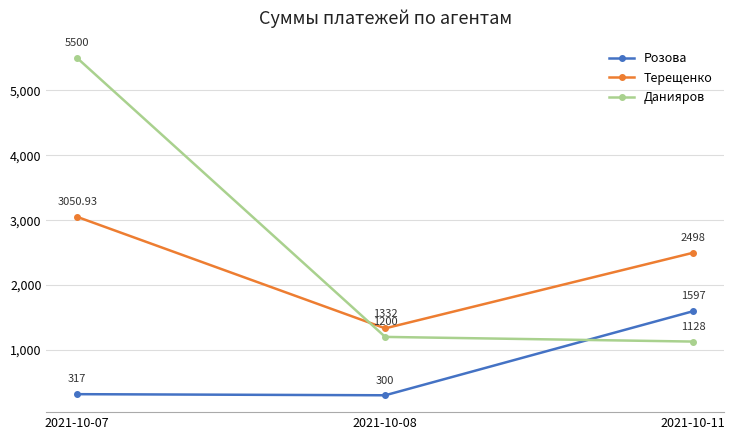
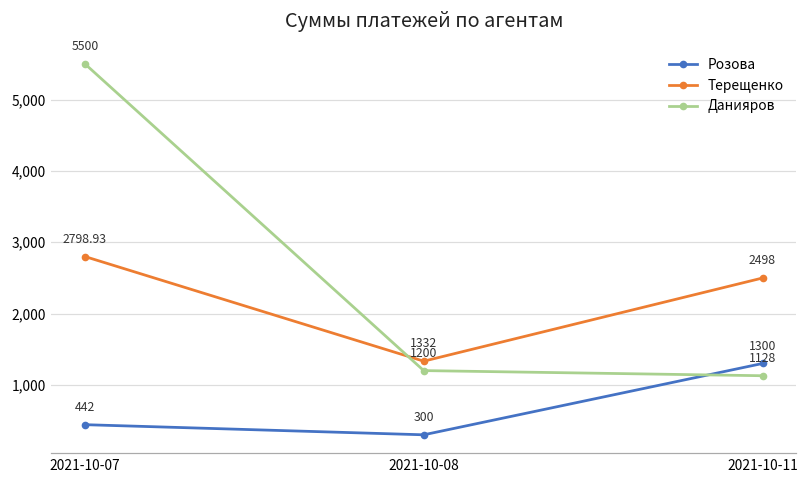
  {
    "Розова": {
-     "2021-10-07": 317,
+     "2021-10-07": 442,
      "2021-10-08": 300,
-     "2021-10-11": 1597
+     "2021-10-11": 1300
    },
    "Терещенко": {
-     "2021-10-07": 3050.93,
+     "2021-10-07": 2798.93,
      "2021-10-08": 1332,
      "2021-10-11": 2498
    },
    "Данияров": {
      "2021-10-07": 5500
    }
  }
